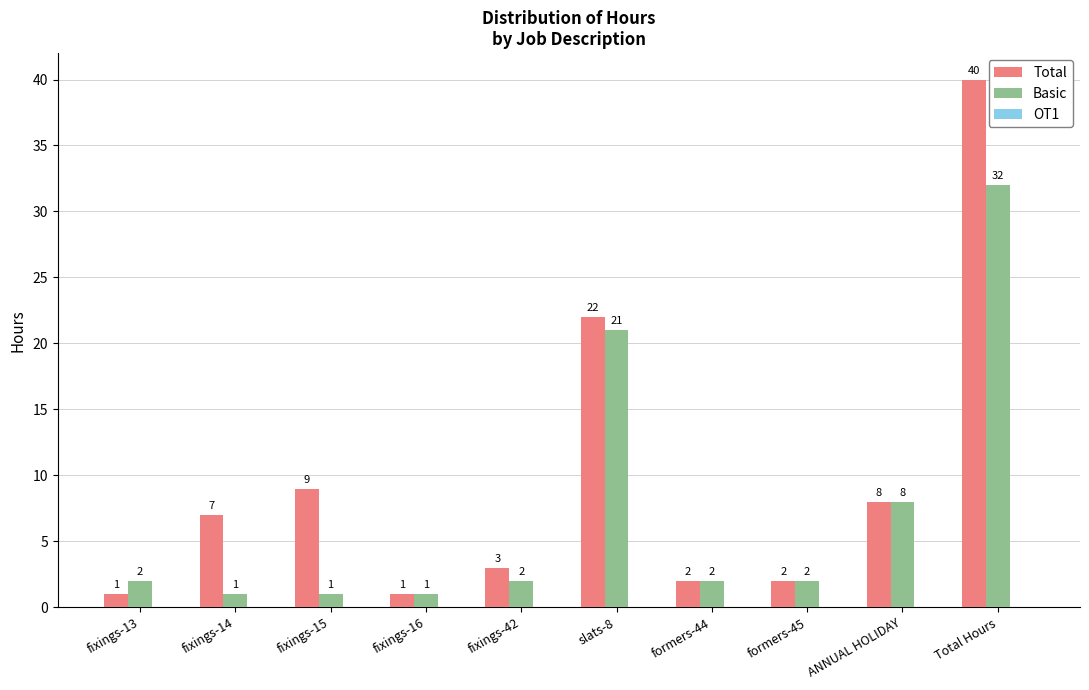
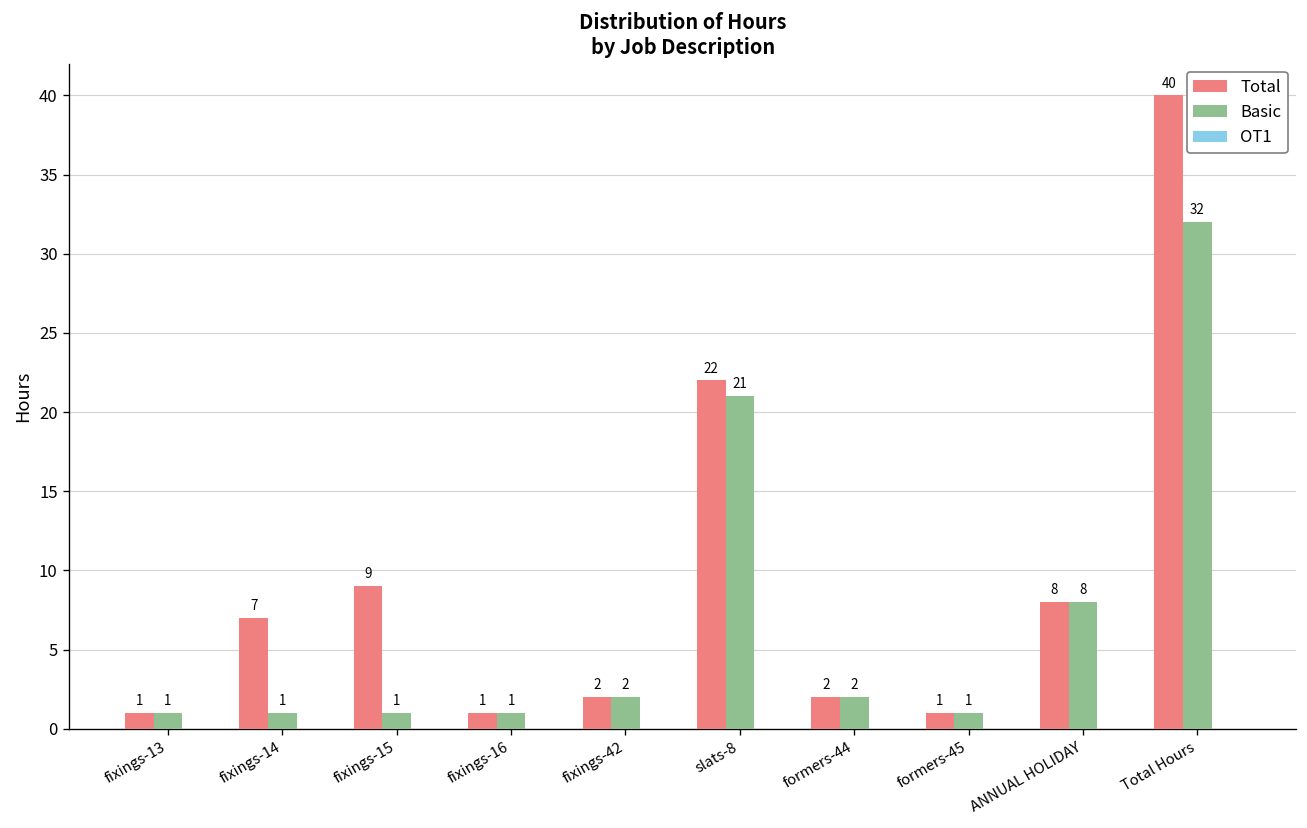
  {
    "Total": {
      "fixings-13": 1,
      "fixings-14": 7,
      "fixings-15": 9,
      "fixings-16": 1,
-     "fixings-42": 3,
+     "fixings-42": 2,
      "slats-8": 22,
      "formers-44": 2,
-     "formers-45": 2,
+     "formers-45": 1,
      "ANNUAL HOLIDAY": 8,
      "Total Hours": 40
    },
    "Basic": {
-     "fixings-13": 2,
+     "fixings-13": 1,
      "fixings-14": 1,
      "fixings-15": 1,
      "fixings-16": 1,
      "fixings-42": 2,
      "slats-8": 21,
      "formers-44": 2,
-     "formers-45": 2,
+     "formers-45": 1,
      "ANNUAL HOLIDAY": 8,
      "Total Hours": 32
    },
    "OT1": {
      "fixings-13": 0.0,
      "fixings-14": 0.0,
      "fixings-15": 0.0,
      "fixings-16": 0.0,
      "fixings-42": 0.0,
      "slats-8": 0.0,
      "formers-44": 0.0,
      "formers-45": 0.0,
      "ANNUAL HOLIDAY": 0.0,
      "Total Hours": 0.0
    }
  }
